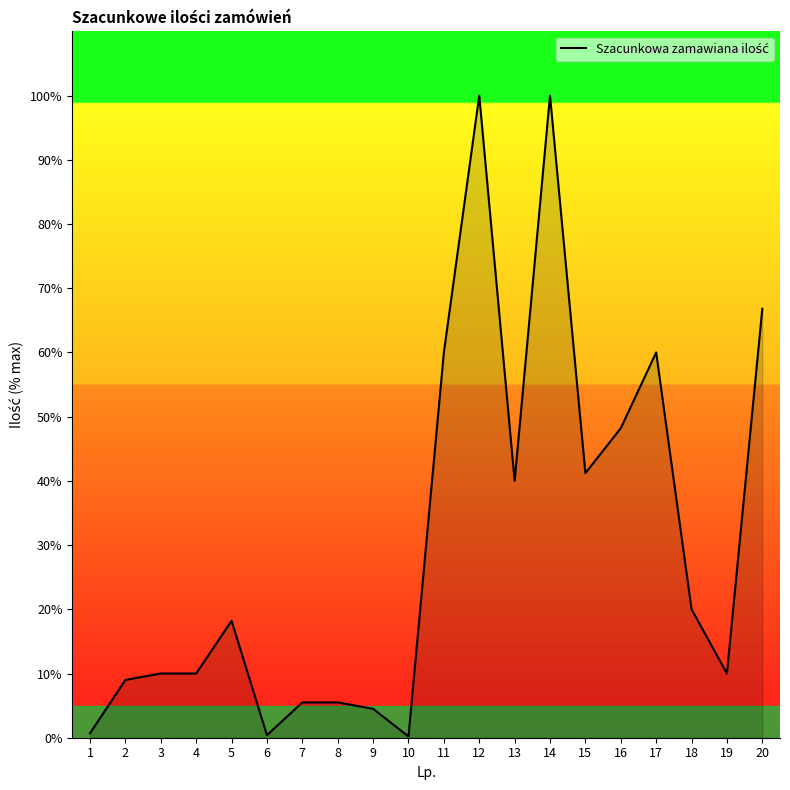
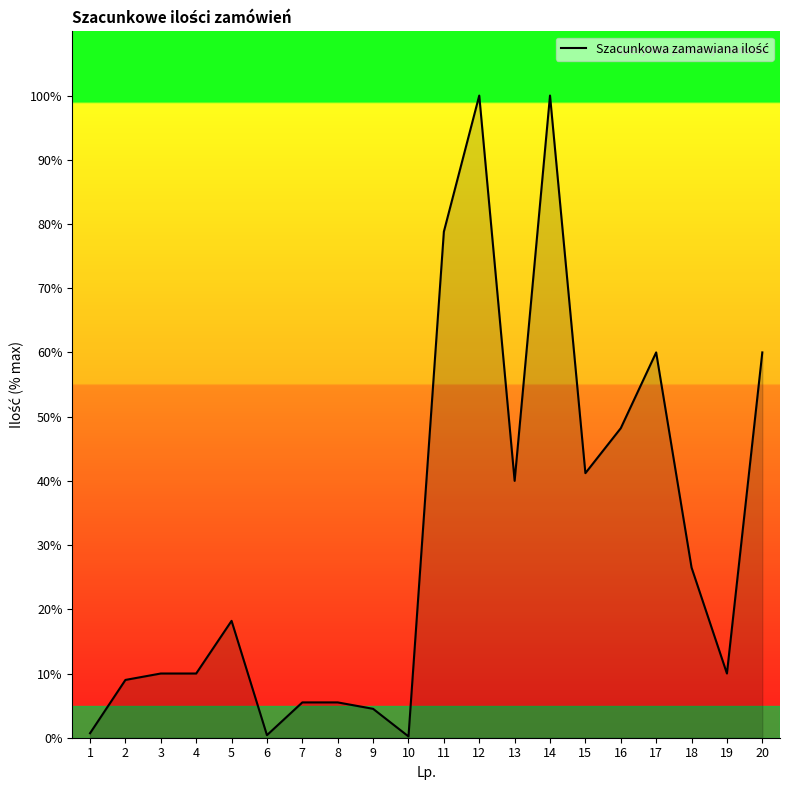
  {
    "2": "9%",
    "3": "10%",
    "4": "10%",
    "5": "18%",
    "7": "6%",
    "8": "6%",
-   "11": "60%",
+   "11": "79%",
    "12": "100%",
    "13": "40%",
    "14": "100%",
    "15": "41%",
    "16": "48%",
    "17": "60%",
-   "18": "20%",
+   "18": "27%",
    "19": "10%",
-   "20": "67%"
+   "20": "60%"
  }
